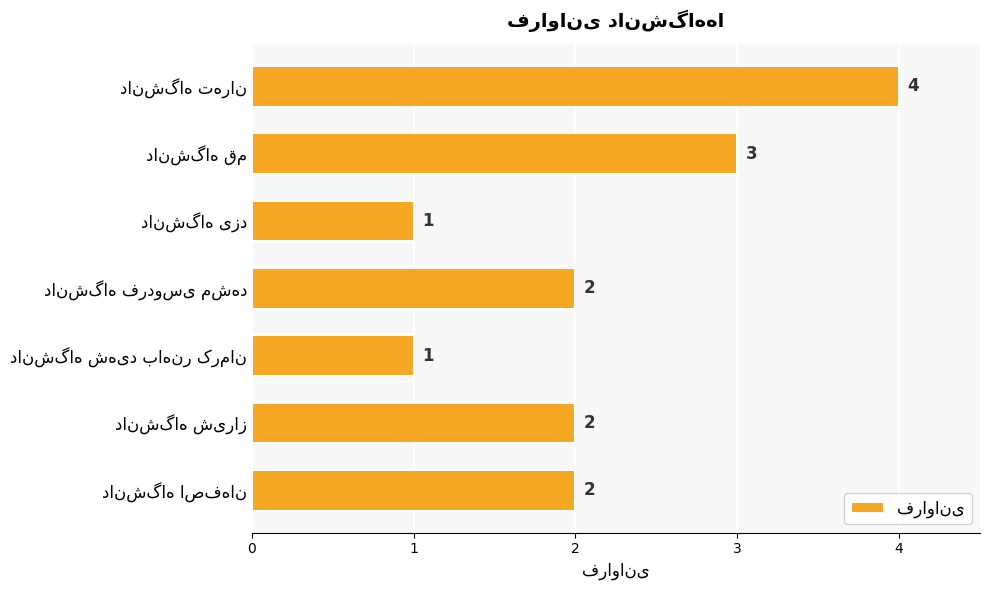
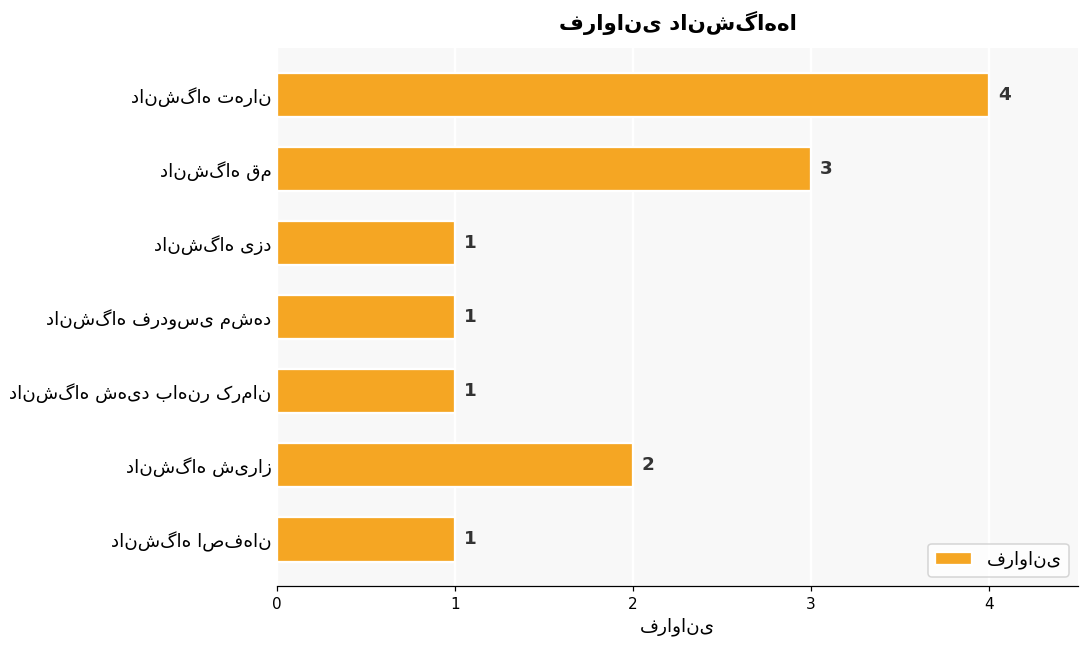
  {
    "دانشگاه تهران": 4,
    "دانشگاه قم": 3,
    "دانشگاه یزد": 1,
-   "دانشگاه فردوسی مشهد": 2,
+   "دانشگاه فردوسی مشهد": 1,
    "دانشگاه شهید باهنر کرمان": 1,
    "دانشگاه شیراز": 2,
-   "دانشگاه اصفهان": 2
+   "دانشگاه اصفهان": 1
  }
